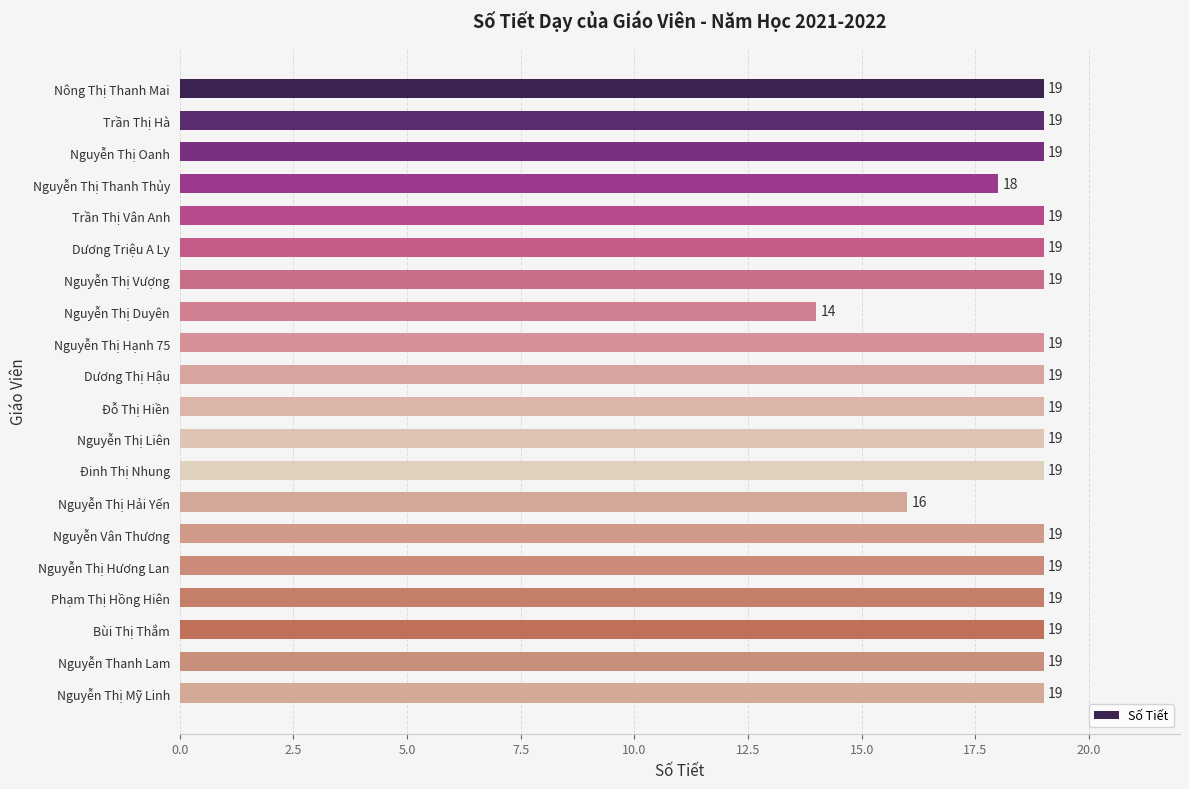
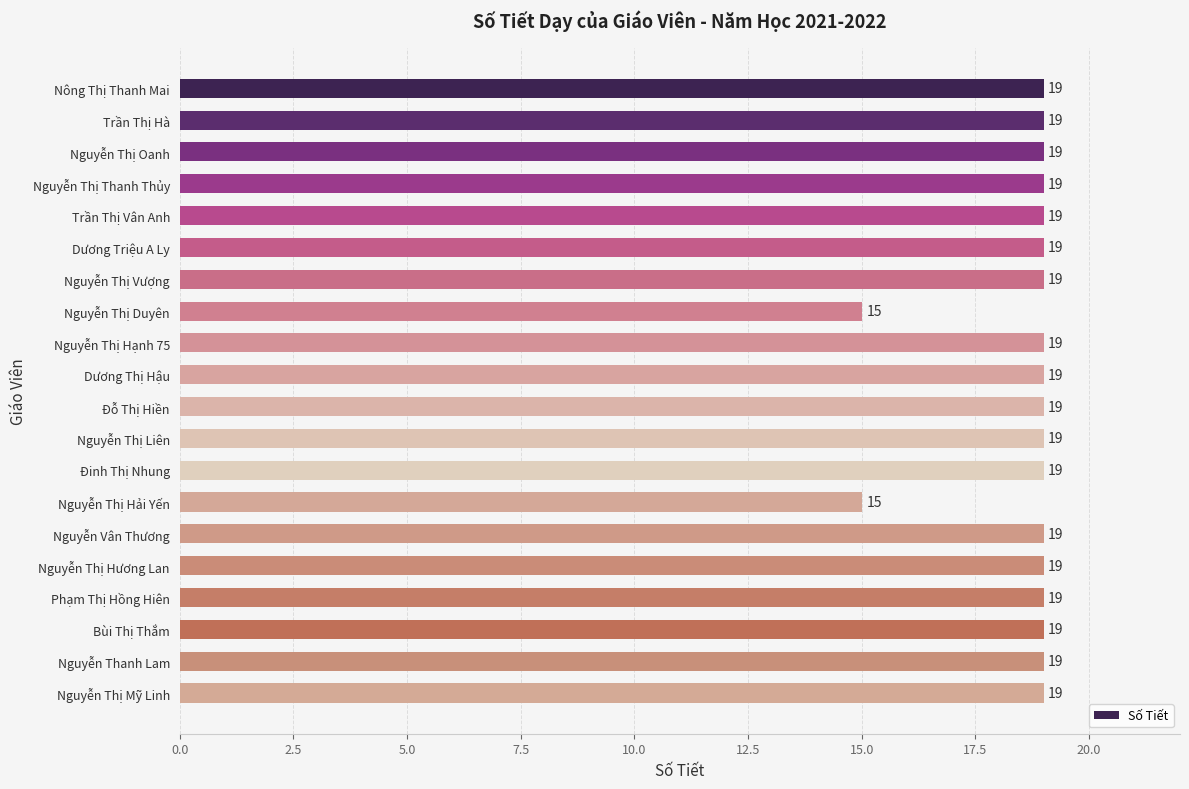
  {
    "Nông Thị Thanh Mai": 19,
    "Trần Thị Hà": 19,
    "Nguyễn Thị Oanh": 19,
-   "Nguyễn Thị Thanh Thủy": 18,
+   "Nguyễn Thị Thanh Thủy": 19,
    "Trần Thị Vân Anh": 19,
    "Dương Triệu A Ly": 19,
    "Nguyễn Thị Vượng": 19,
-   "Nguyễn Thị Duyên": 14,
+   "Nguyễn Thị Duyên": 15,
    "Nguyễn Thị Hạnh 75": 19,
    "Dương Thị Hậu": 19,
    "Đỗ Thị Hiền": 19,
    "Nguyễn Thị Liên": 19,
    "Đinh Thị Nhung": 19,
-   "Nguyễn Thị Hải Yến": 16,
+   "Nguyễn Thị Hải Yến": 15,
    "Nguyễn Vân Thương": 19,
    "Nguyễn Thị Hương Lan": 19,
    "Phạm Thị Hồng Hiên": 19,
    "Bùi Thị Thắm": 19,
    "Nguyễn Thanh Lam": 19,
    "Nguyễn Thị Mỹ Linh": 19
  }
